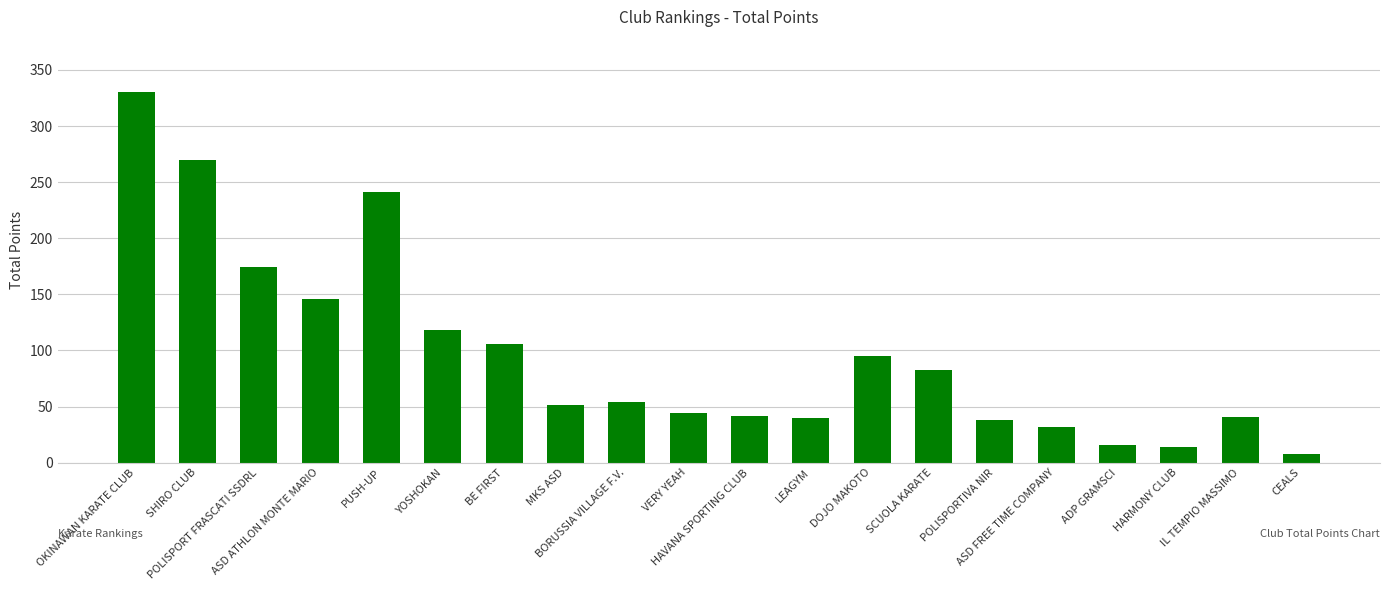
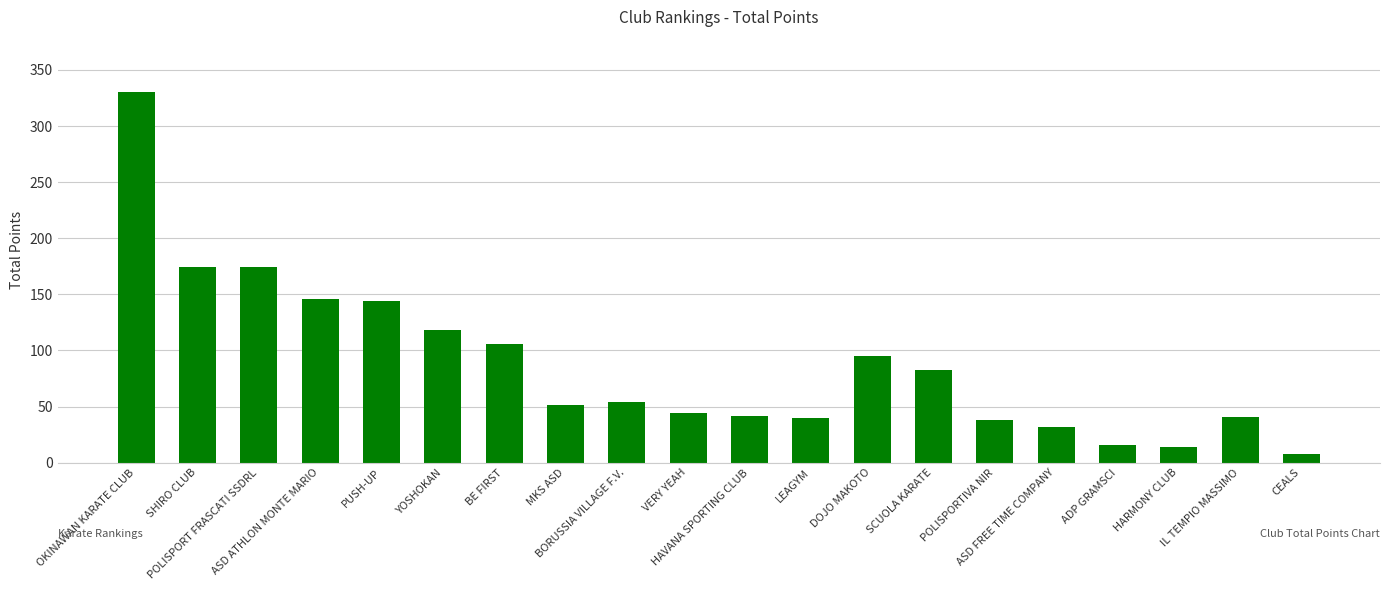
  {
    "OKINAWAN KARATE CLUB": 330,
-   "SHIRO CLUB": 270,
+   "SHIRO CLUB": 174,
    "POLISPORT FRASCATI SSDRL": 174,
    "ASD ATHLON MONTE MARIO": 146,
-   "PUSH-UP": 241,
+   "PUSH-UP": 144,
    "YOSHOKAN": 118,
    "BE FIRST": 106,
    "MKS ASD": 51,
    "BORUSSIA VILLAGE F.V.": 54,
    "VERY YEAH": 44,
    "HAVANA SPORTING CLUB": 42,
    "LEAGYM": 40,
    "DOJO MAKOTO": 95,
    "SCUOLA KARATE": 83,
    "POLISPORTIVA NIR": 38,
    "ASD FREE TIME COMPANY": 32,
    "ADP GRAMSCI": 16,
    "HARMONY CLUB": 14,
    "IL TEMPIO MASSIMO": 41,
    "CEALS": 8
  }
